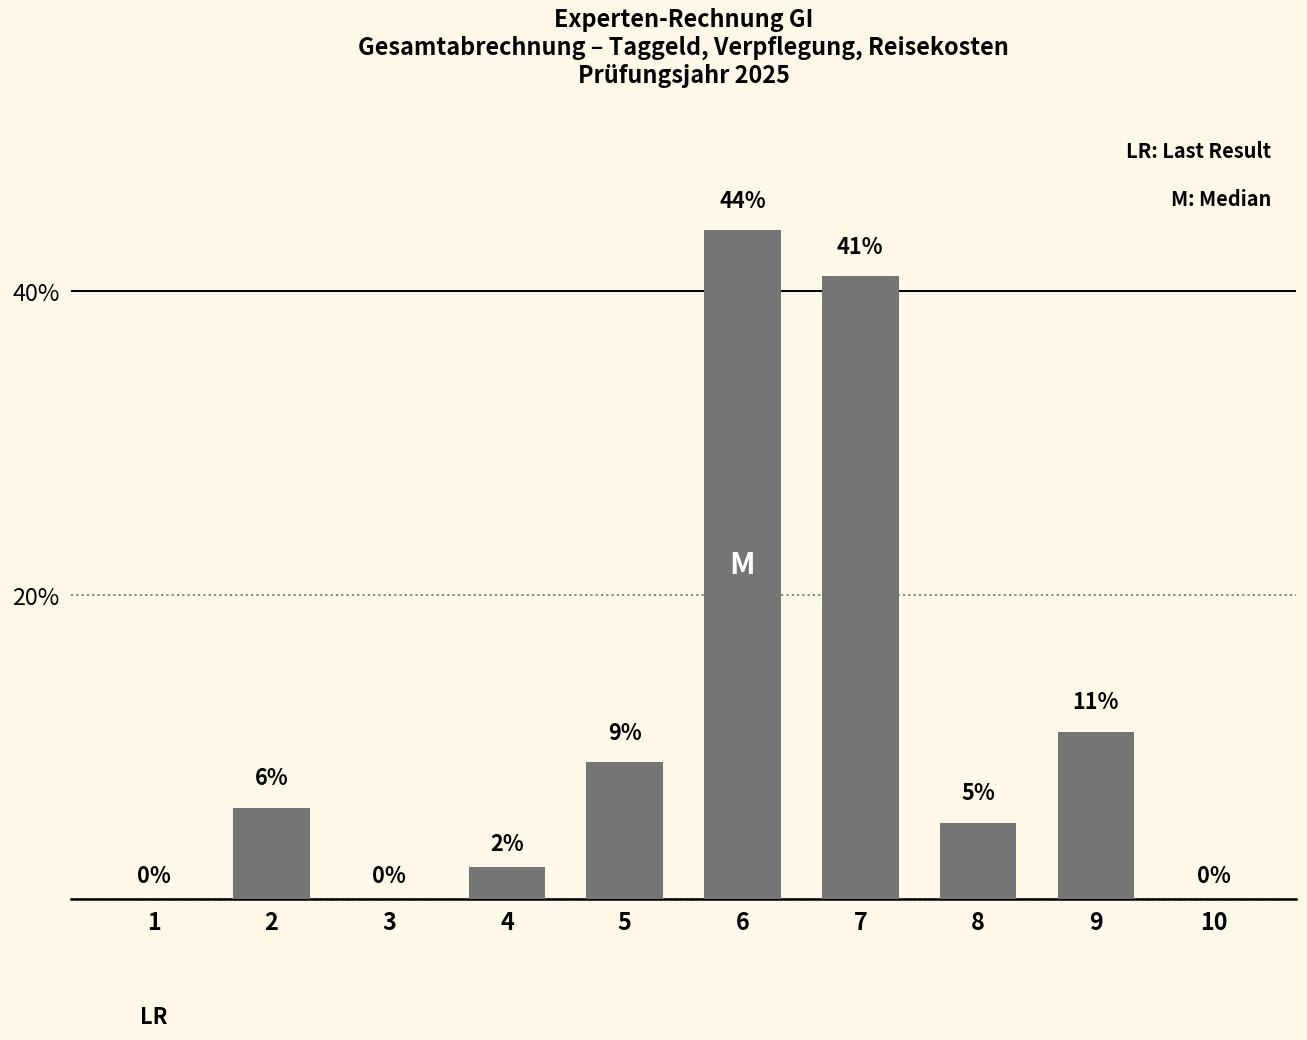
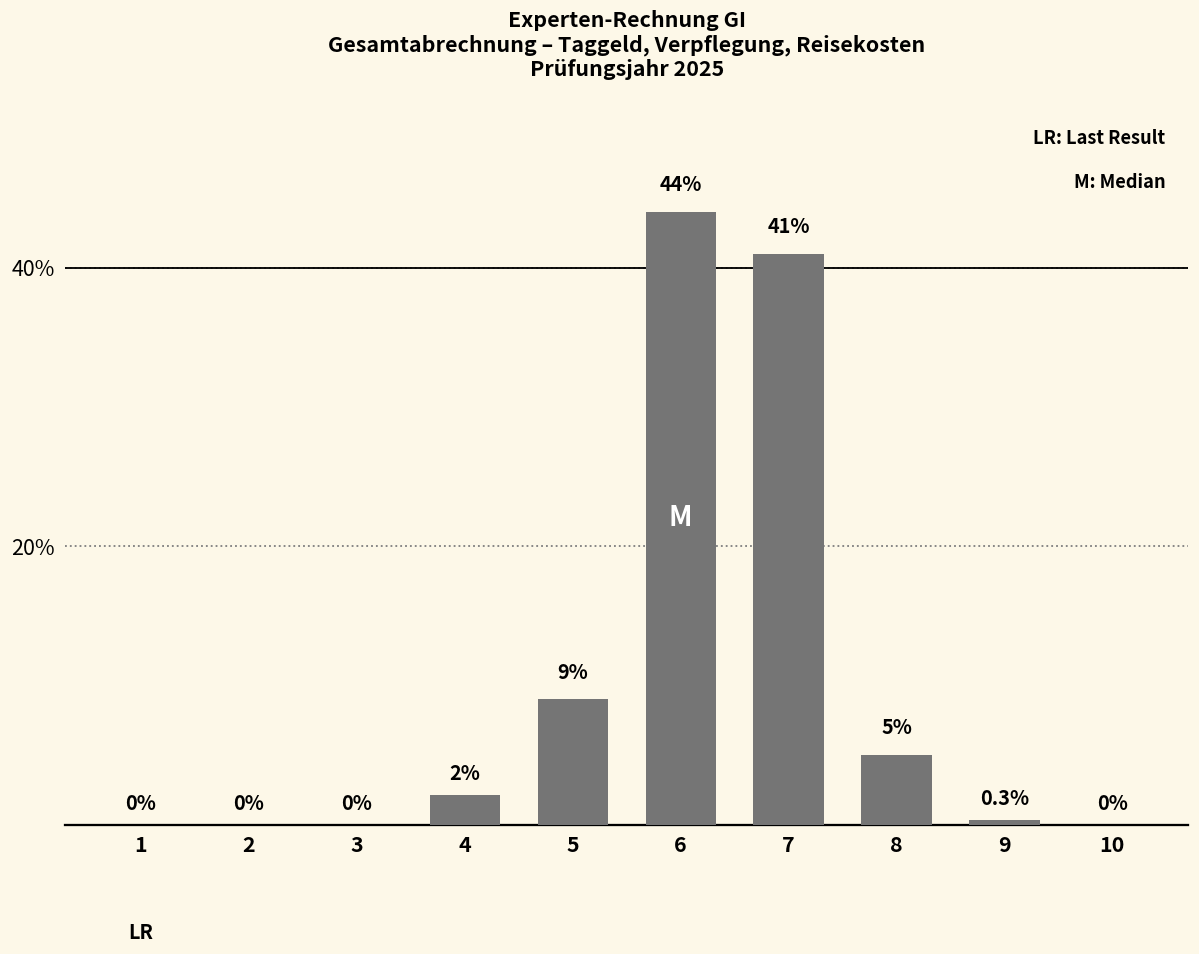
  {
    "1": "0%",
-   "2": "6%",
+   "2": "0%",
    "3": "0%",
    "4": "2%",
    "5": "9%",
    "6": "44%",
    "7": "41%",
    "8": "5%",
-   "9": "11%",
+   "9": "0.3%",
    "10": "0%"
  }
